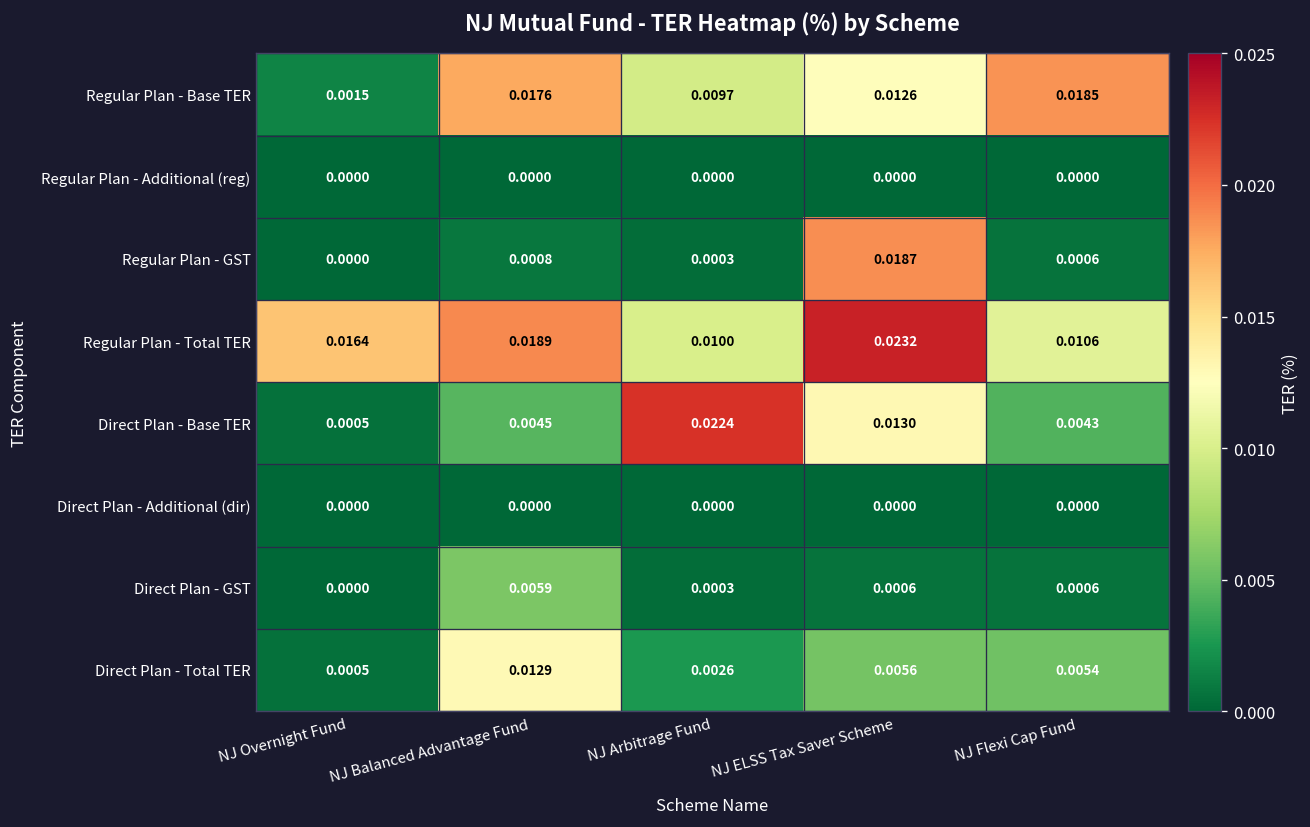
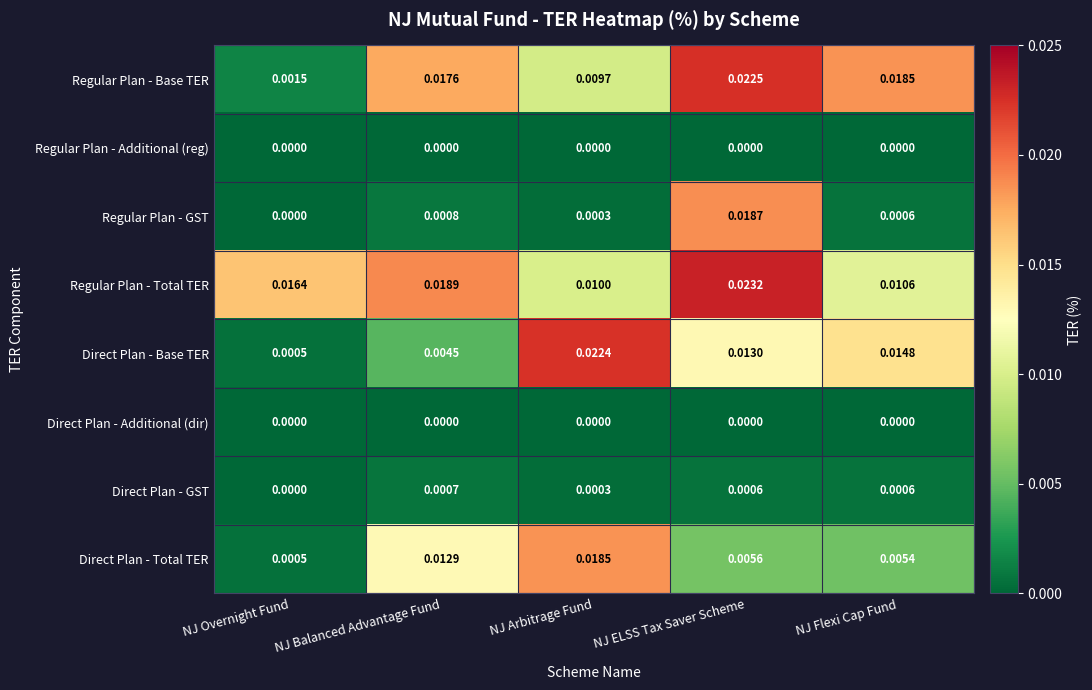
  {
    "Regular Plan - Base TER": {
      "NJ Overnight Fund": 0.0015,
      "NJ Balanced Advantage Fund": 0.0176,
      "NJ Arbitrage Fund": 0.0097,
-     "NJ ELSS Tax Saver Scheme": 0.0126,
+     "NJ ELSS Tax Saver Scheme": 0.0225,
      "NJ Flexi Cap Fund": 0.0185
    },
    "Regular Plan - Additional (reg)": {
      "NJ Overnight Fund": 0.0000,
      "NJ Balanced Advantage Fund": 0.0000,
      "NJ Arbitrage Fund": 0.0000,
      "NJ ELSS Tax Saver Scheme": 0.0000,
      "NJ Flexi Cap Fund": 0.0000
    },
    "Regular Plan - GST": {
      "NJ Overnight Fund": 0.0000,
      "NJ Balanced Advantage Fund": 0.0008,
      "NJ Arbitrage Fund": 0.0003,
      "NJ ELSS Tax Saver Scheme": 0.0187,
      "NJ Flexi Cap Fund": 0.0006
    },
    "Regular Plan - Total TER": {
      "NJ Overnight Fund": 0.0164,
      "NJ Balanced Advantage Fund": 0.0189,
      "NJ Arbitrage Fund": 0.0100,
      "NJ ELSS Tax Saver Scheme": 0.0232,
      "NJ Flexi Cap Fund": 0.0106
    },
    "Direct Plan - Base TER": {
      "NJ Overnight Fund": 0.0005,
      "NJ Balanced Advantage Fund": 0.0045,
      "NJ Arbitrage Fund": 0.0224,
      "NJ ELSS Tax Saver Scheme": 0.0130,
-     "NJ Flexi Cap Fund": 0.0043
+     "NJ Flexi Cap Fund": 0.0148
    },
    "Direct Plan - Additional (dir)": {
      "NJ Overnight Fund": 0.0000,
      "NJ Balanced Advantage Fund": 0.0000,
      "NJ Arbitrage Fund": 0.0000,
      "NJ ELSS Tax Saver Scheme": 0.0000,
      "NJ Flexi Cap Fund": 0.0000
    },
    "Direct Plan - GST": {
      "NJ Overnight Fund": 0.0000,
-     "NJ Balanced Advantage Fund": 0.0059,
+     "NJ Balanced Advantage Fund": 0.0007,
      "NJ Arbitrage Fund": 0.0003,
      "NJ ELSS Tax Saver Scheme": 0.0006,
      "NJ Flexi Cap Fund": 0.0006
    },
    "Direct Plan - Total TER": {
      "NJ Overnight Fund": 0.0005,
      "NJ Balanced Advantage Fund": 0.0129,
-     "NJ Arbitrage Fund": 0.0026,
+     "NJ Arbitrage Fund": 0.0185,
      "NJ ELSS Tax Saver Scheme": 0.0056,
      "NJ Flexi Cap Fund": 0.0054
    }
  }
